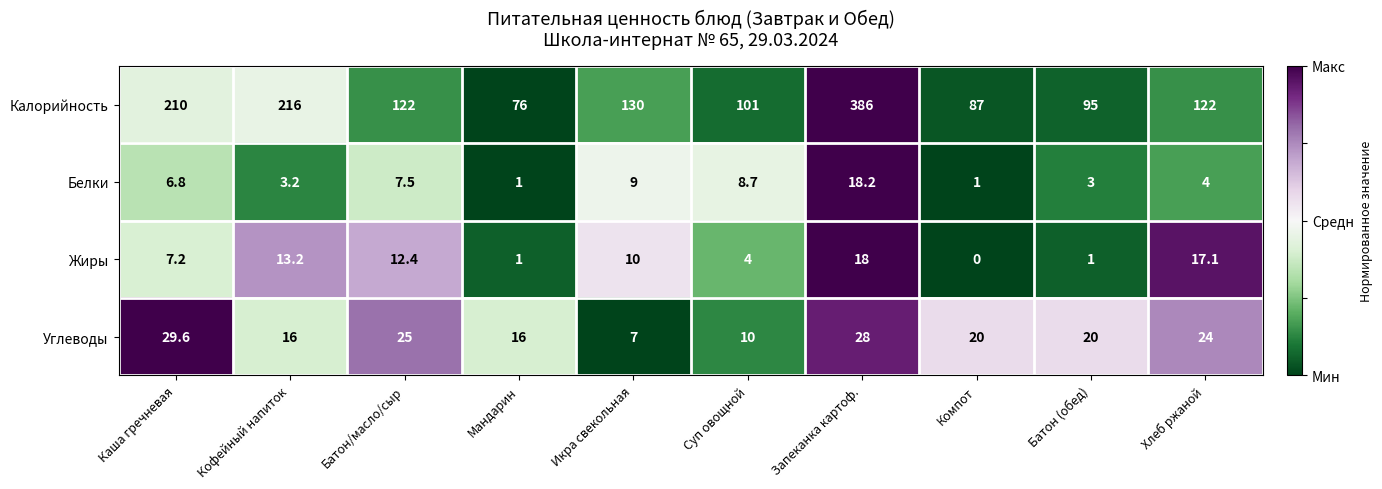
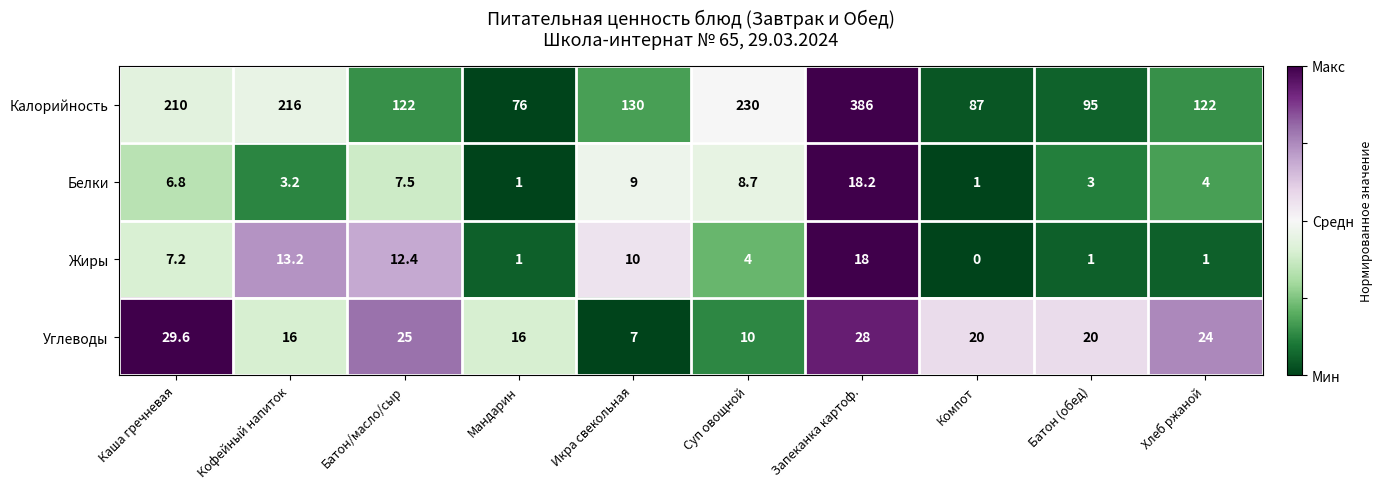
  {
    "Калорийность": {
      "Каша гречневая": 210,
      "Кофейный напиток": 216,
      "Батон/масло/сыр": 122,
      "Мандарин": 76,
      "Икра свекольная": 130,
-     "Суп овощной": 101,
+     "Суп овощной": 230,
      "Запеканка картоф.": 386,
      "Компот": 87,
      "Батон (обед)": 95,
      "Хлеб ржаной": 122
    },
    "Белки": {
      "Каша гречневая": 6.8,
      "Кофейный напиток": 3.2,
      "Батон/масло/сыр": 7.5,
      "Мандарин": 1,
      "Икра свекольная": 9,
      "Суп овощной": 8.7,
      "Запеканка картоф.": 18.2,
      "Компот": 1,
      "Батон (обед)": 3,
      "Хлеб ржаной": 4
    },
    "Жиры": {
      "Каша гречневая": 7.2,
      "Кофейный напиток": 13.2,
      "Батон/масло/сыр": 12.4,
      "Мандарин": 1,
      "Икра свекольная": 10,
      "Суп овощной": 4,
      "Запеканка картоф.": 18,
      "Компот": 0,
      "Батон (обед)": 1,
-     "Хлеб ржаной": 17.1
+     "Хлеб ржаной": 1
    },
    "Углеводы": {
      "Каша гречневая": 29.6,
      "Кофейный напиток": 16,
      "Батон/масло/сыр": 25,
      "Мандарин": 16,
      "Икра свекольная": 7,
      "Суп овощной": 10,
      "Запеканка картоф.": 28,
      "Компот": 20,
      "Батон (обед)": 20,
      "Хлеб ржаной": 24
    }
  }
